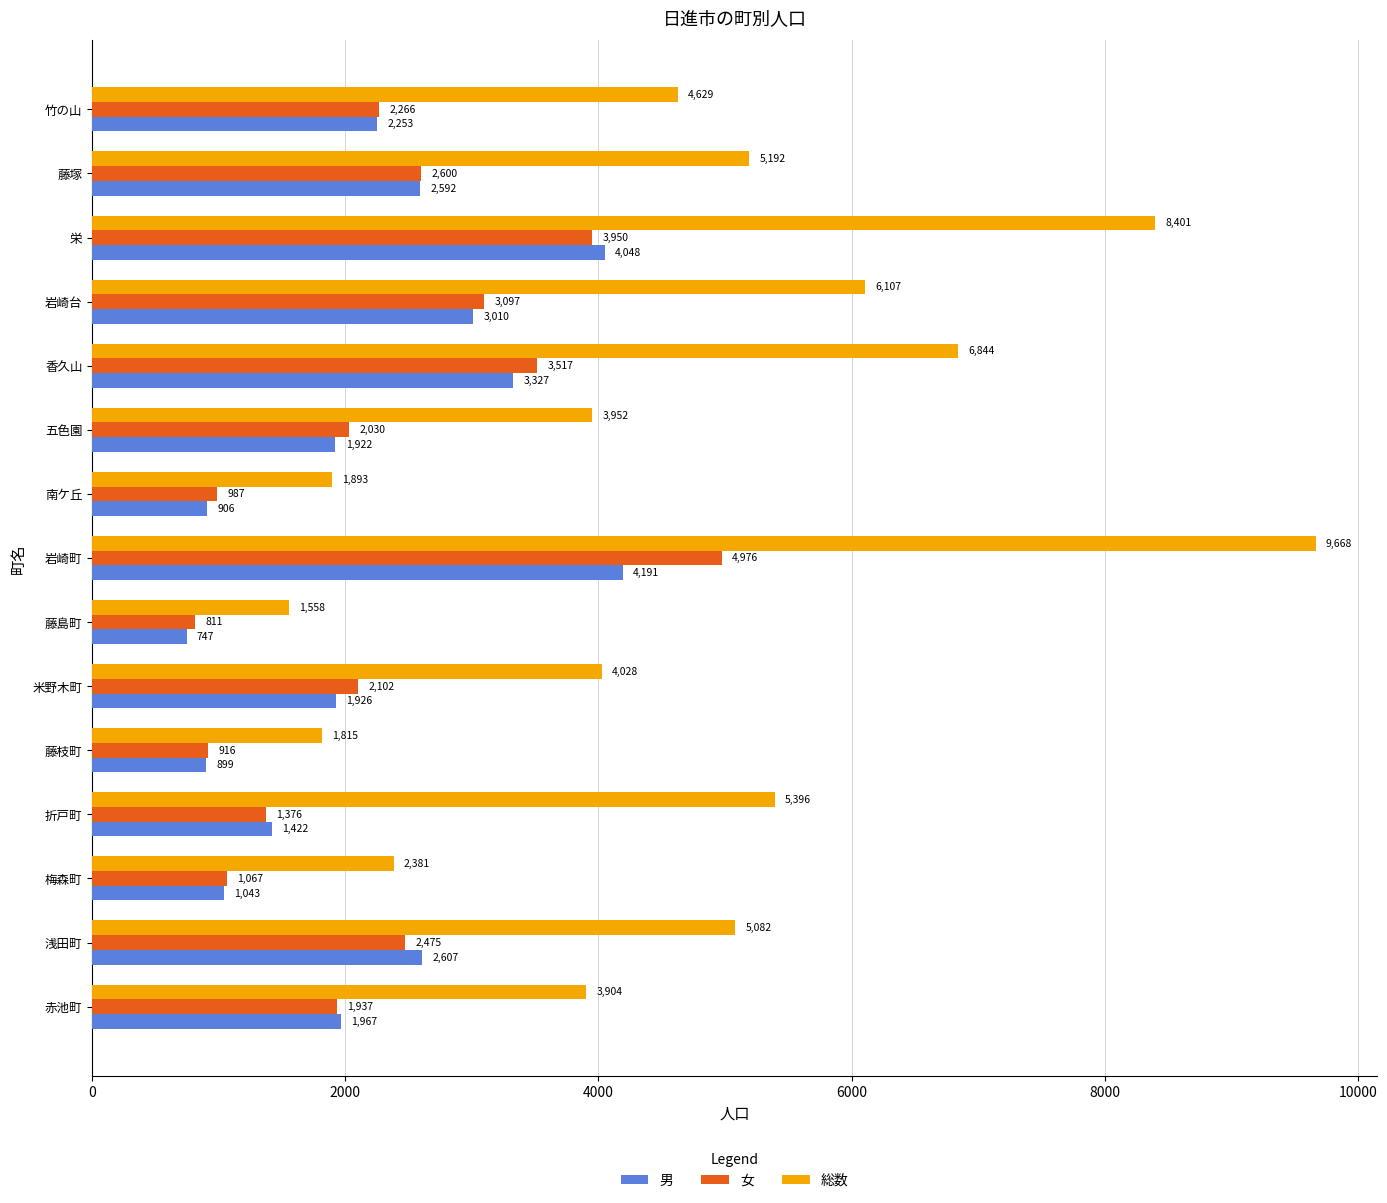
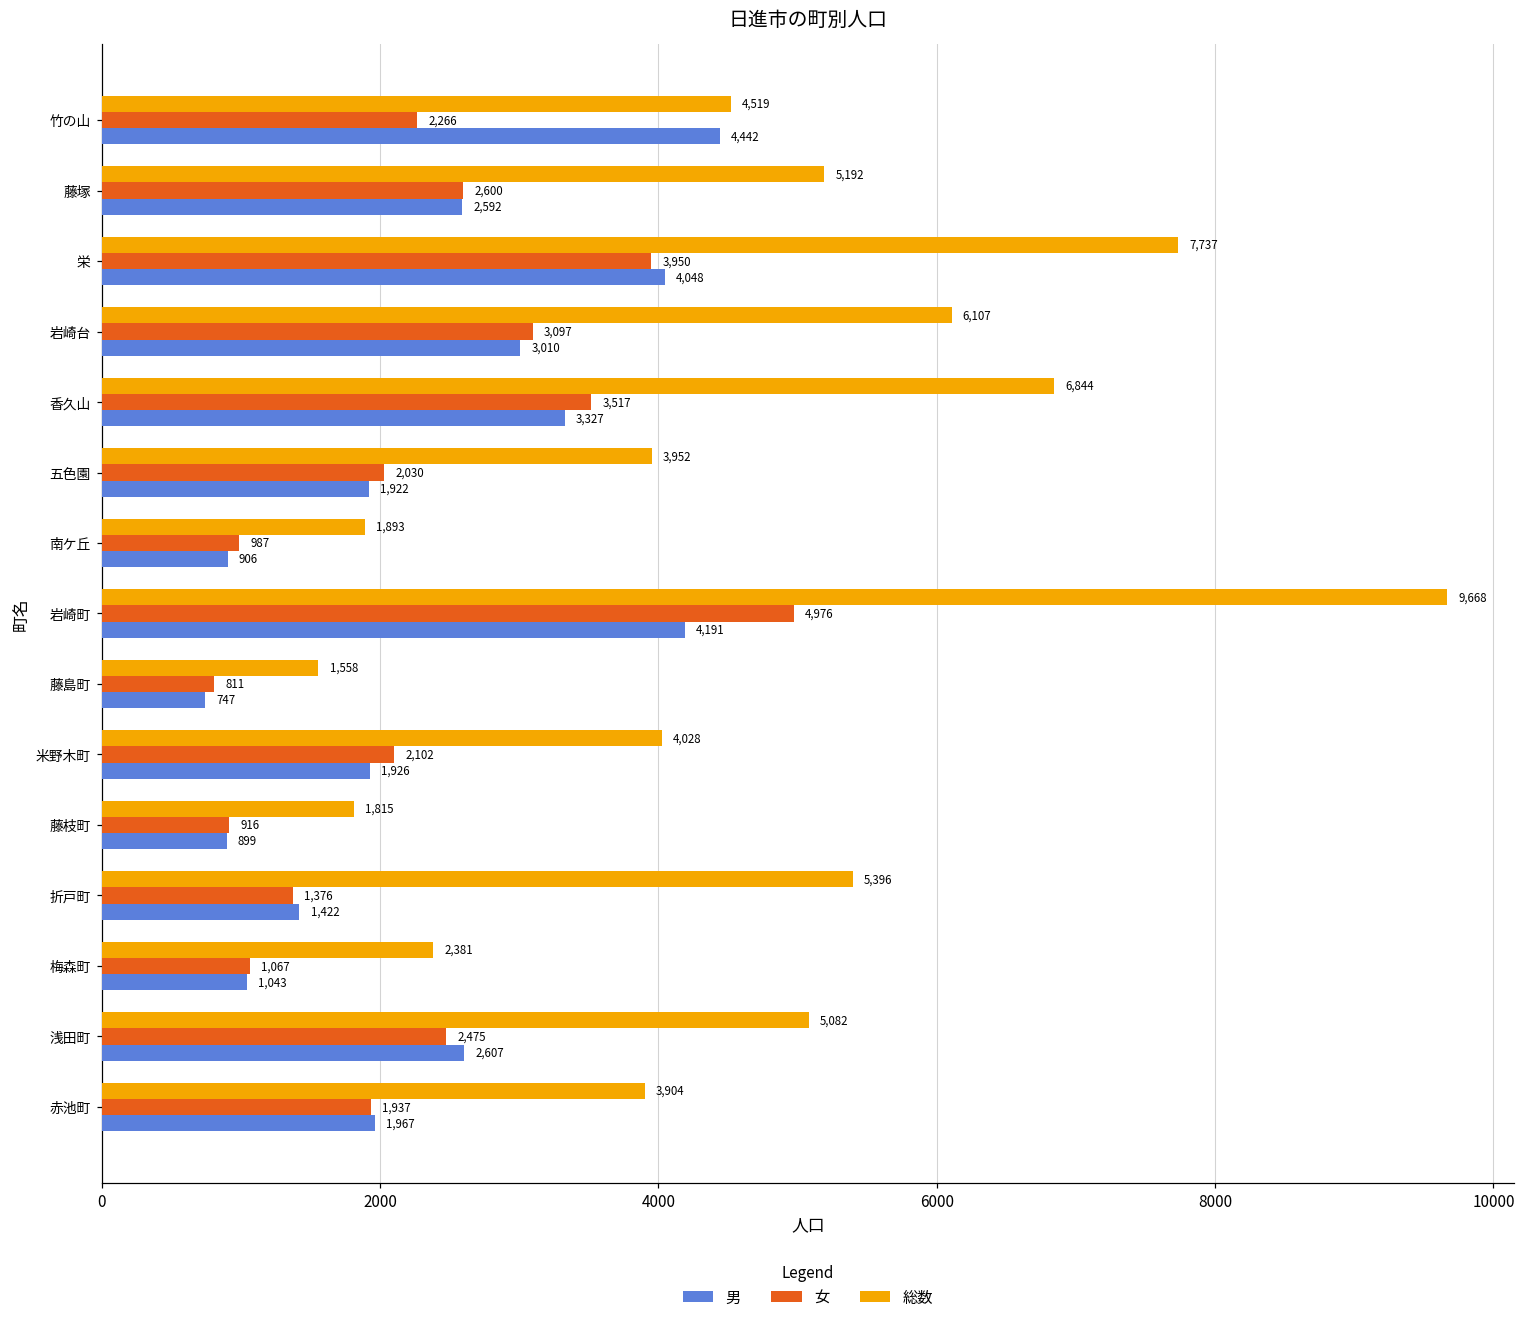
  {
    "男": {
-     "竹の山": "2,253",
+     "竹の山": "4,442",
      "藤塚": "2,592",
      "栄": "4,048",
      "岩崎台": "3,010",
      "香久山": "3,327",
      "五色園": "1,922",
      "南ケ丘": "906",
      "岩崎町": "4,191",
      "藤島町": "747",
      "米野木町": "1,926",
      "藤枝町": "899",
      "折戸町": "1,422",
      "梅森町": "1,043",
      "浅田町": "2,607",
      "赤池町": "1,967"
    },
    "女": {
      "竹の山": "2,266",
      "藤塚": "2,600",
      "栄": "3,950",
      "岩崎台": "3,097",
      "香久山": "3,517",
      "五色園": "2,030",
      "南ケ丘": "987",
      "岩崎町": "4,976",
      "藤島町": "811",
      "米野木町": "2,102",
      "藤枝町": "916",
      "折戸町": "1,376",
      "梅森町": "1,067",
      "浅田町": "2,475",
      "赤池町": "1,937"
    },
    "総数": {
-     "竹の山": "4,629",
+     "竹の山": "4,519",
      "藤塚": "5,192",
-     "栄": "8,401",
+     "栄": "7,737",
      "岩崎台": "6,107",
      "香久山": "6,844",
      "五色園": "3,952",
      "南ケ丘": "1,893",
      "岩崎町": "9,668",
      "藤島町": "1,558",
      "米野木町": "4,028",
      "藤枝町": "1,815",
      "折戸町": "5,396",
      "梅森町": "2,381",
      "浅田町": "5,082",
      "赤池町": "3,904"
    }
  }
